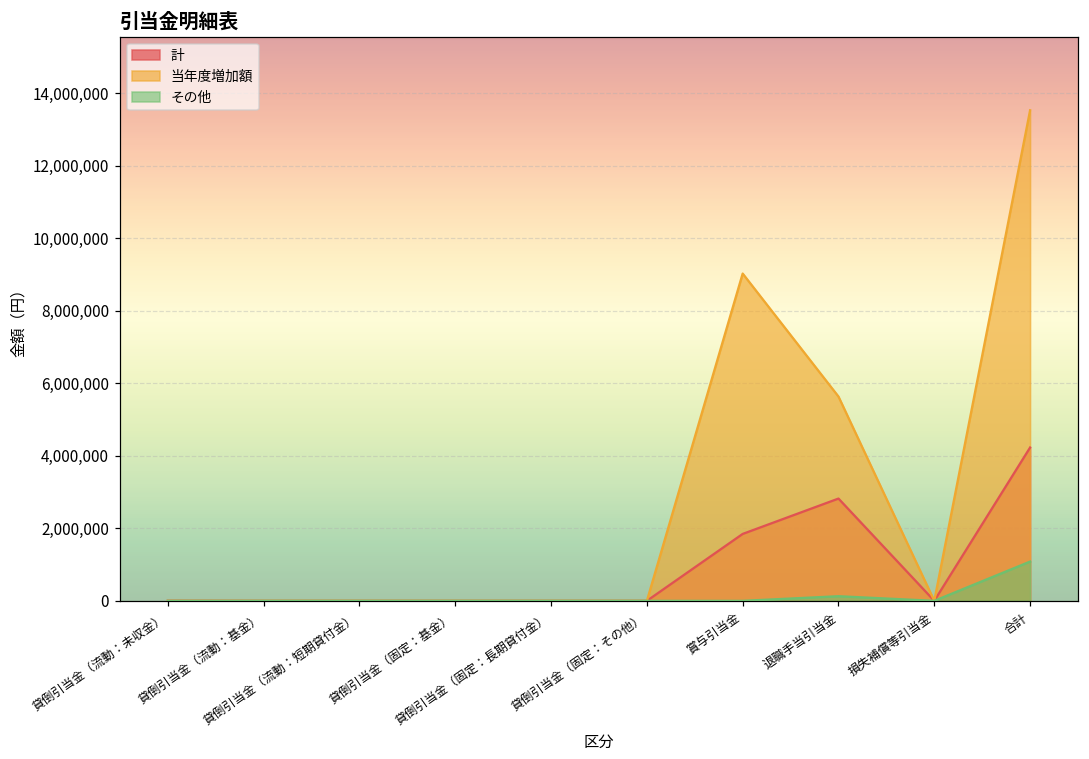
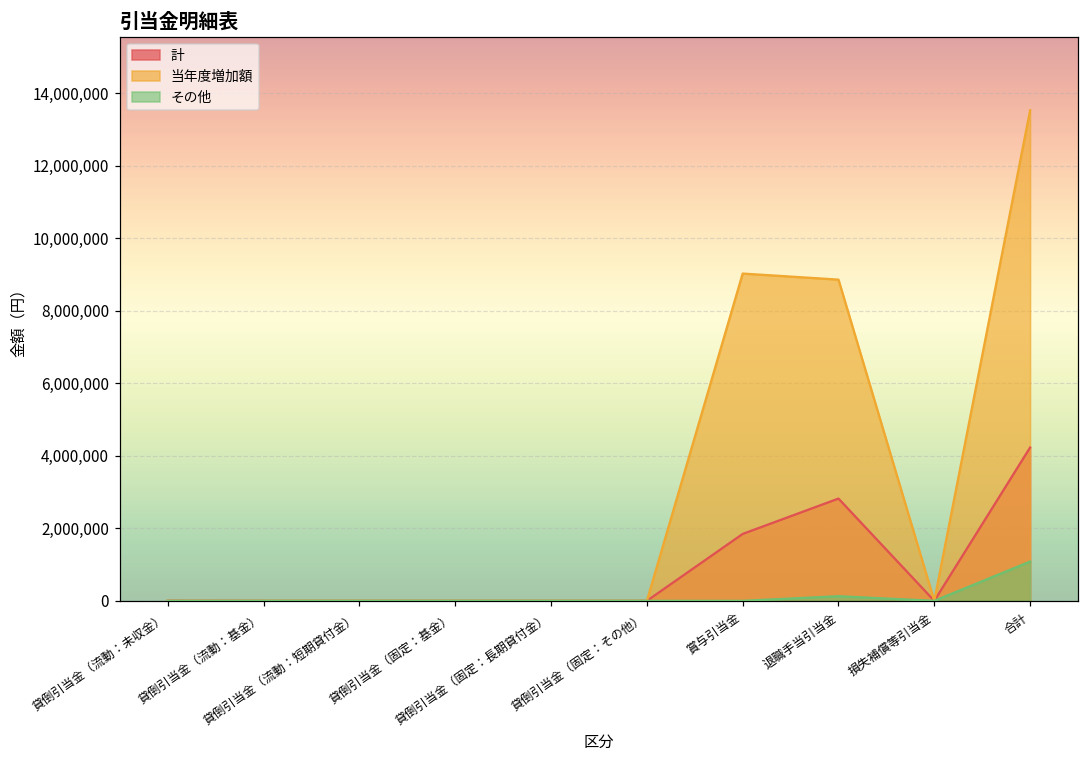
  {
    "計": {
      "賞与引当金": "1,800,000",
      "退職手当引当金": "2,800,000",
      "合計": "4,200,000"
    },
    "当年度増加額": {
      "賞与引当金": "9,000,000",
-     "退職手当引当金": "5,600,000",
+     "退職手当引当金": "8,900,000",
      "合計": "13,500,000"
    },
    "その他": {
      "賞与引当金": "0",
      "退職手当引当金": "100,000",
      "合計": "1,100,000"
    }
  }
